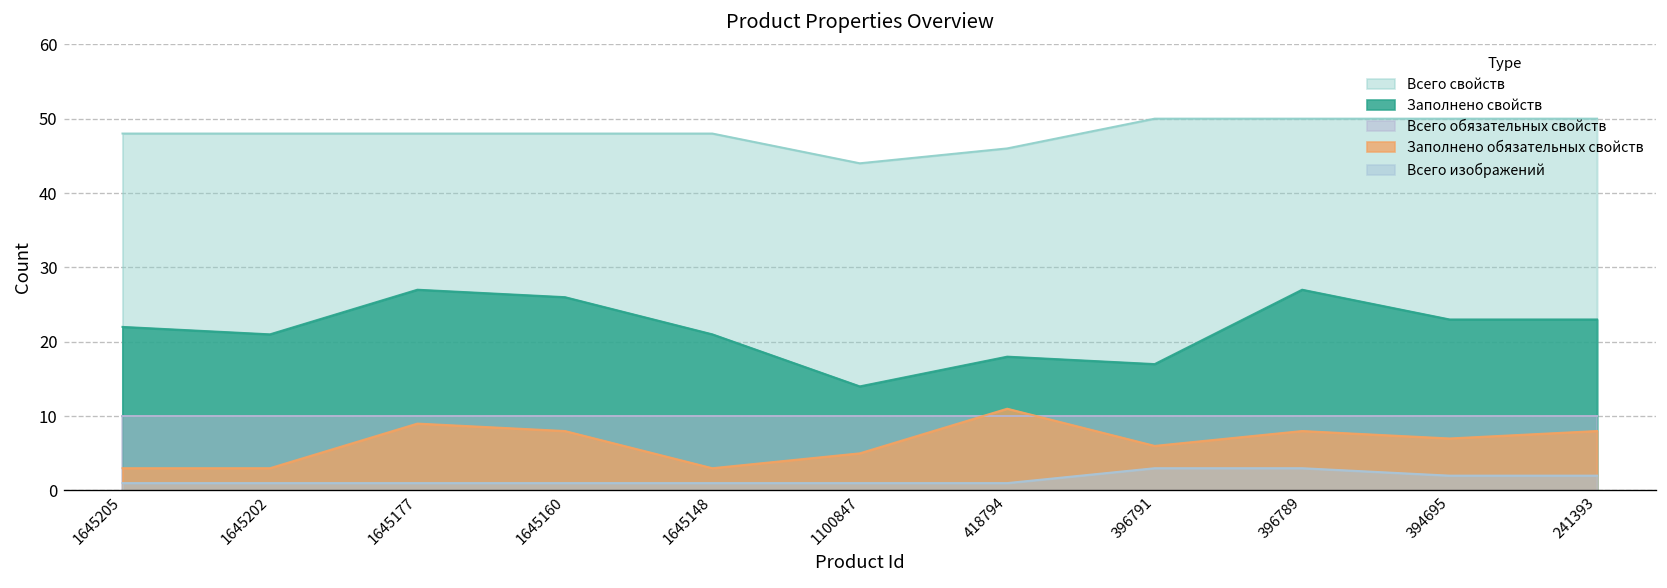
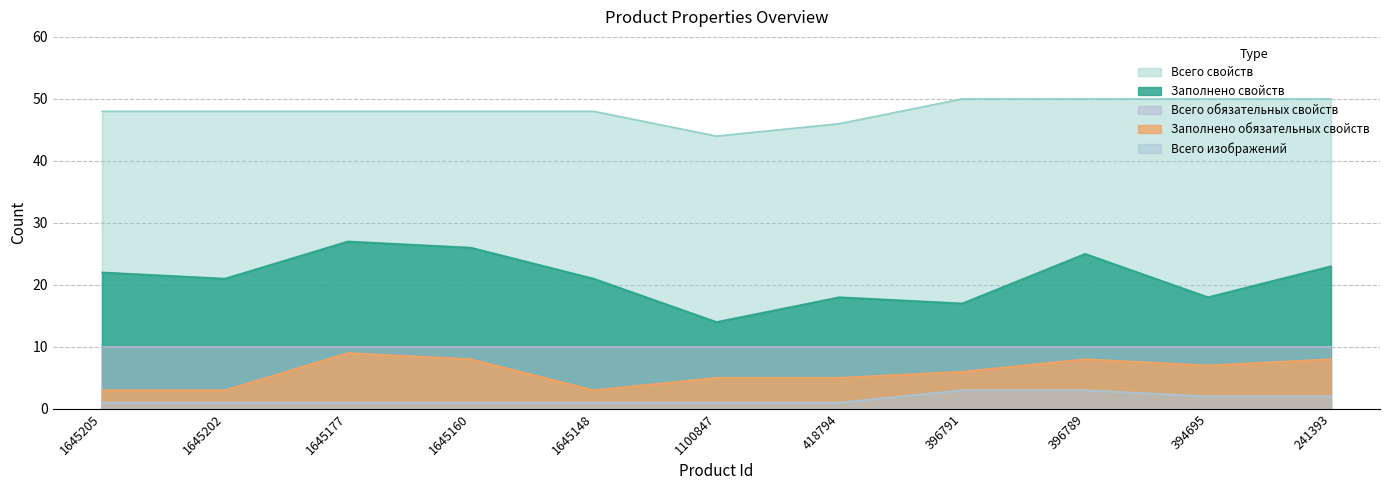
  {
    "Заполнено свойств": {
      "1645205": 22,
      "1645202": 21,
      "1645177": 27,
      "1645160": 26,
      "1645148": 21,
      "1100847": 14,
      "418794": 18,
      "396791": 17,
-     "396789": 27,
-     "394695": 23,
+     "396789": 25,
+     "394695": 18,
      "241393": 23
    },
    "Заполнено обязательных свойств": {
      "1645205": 3,
      "1645202": 3,
      "1645177": 9,
      "1645160": 8,
      "1645148": 3,
      "1100847": 5,
-     "418794": 11,
+     "418794": 5,
      "396791": 6,
      "396789": 8,
      "394695": 7,
      "241393": 8
    }
  }
